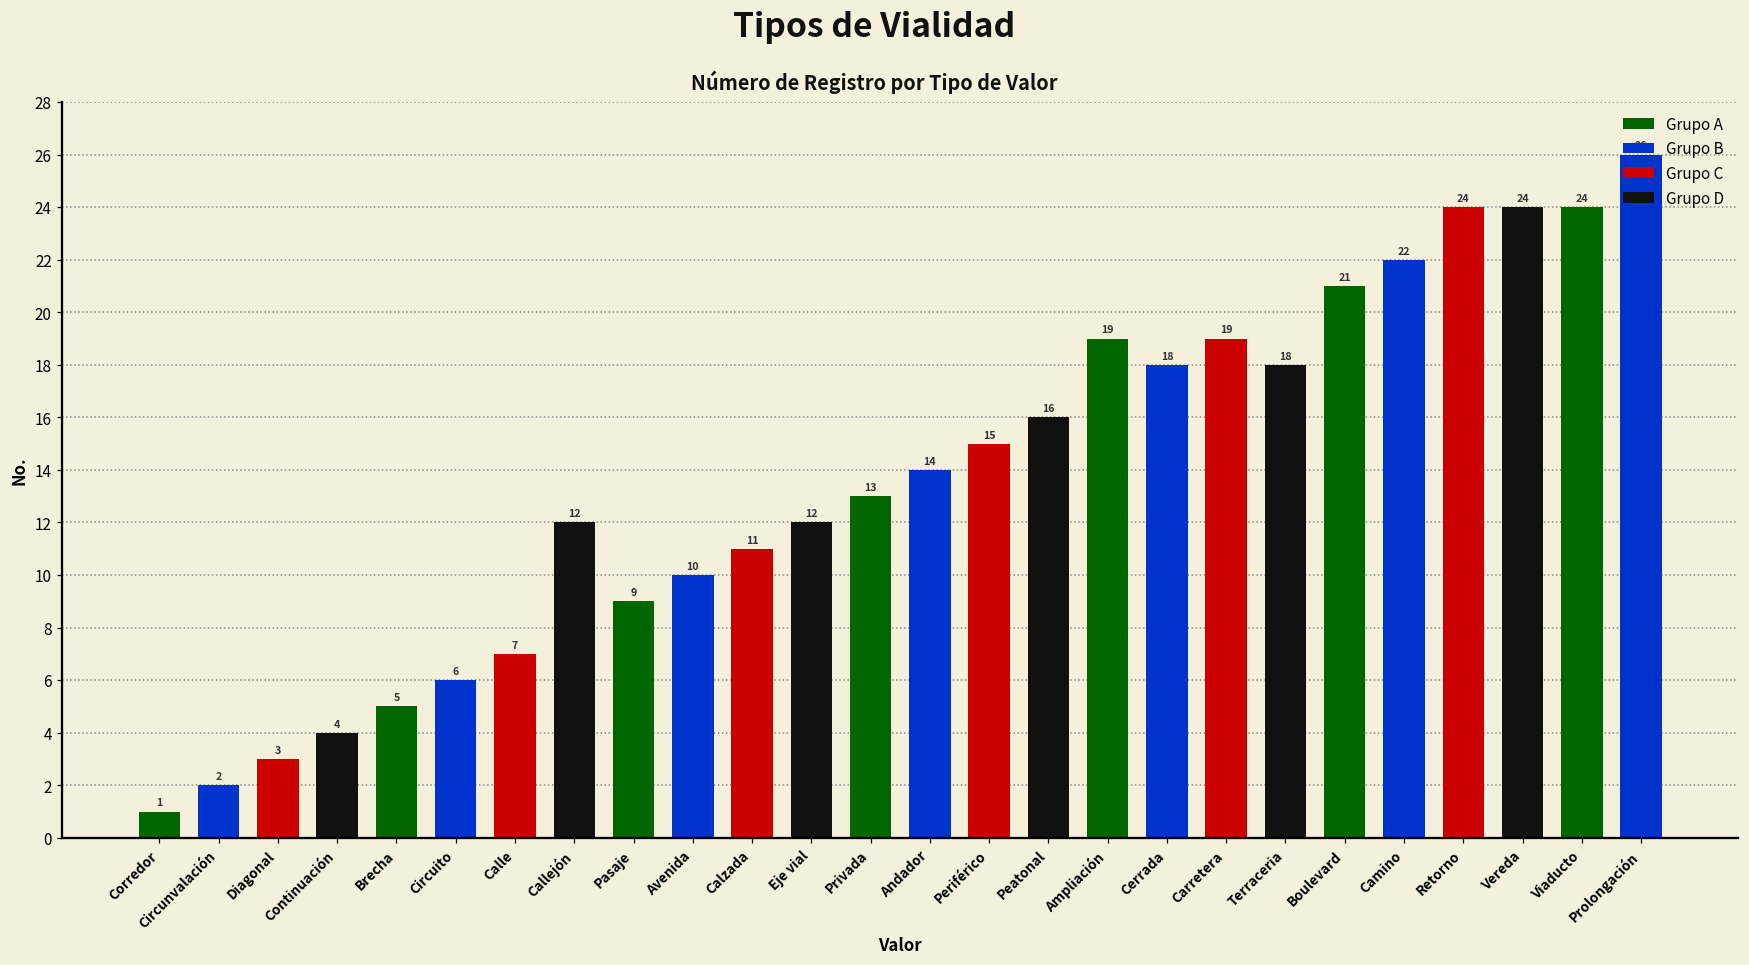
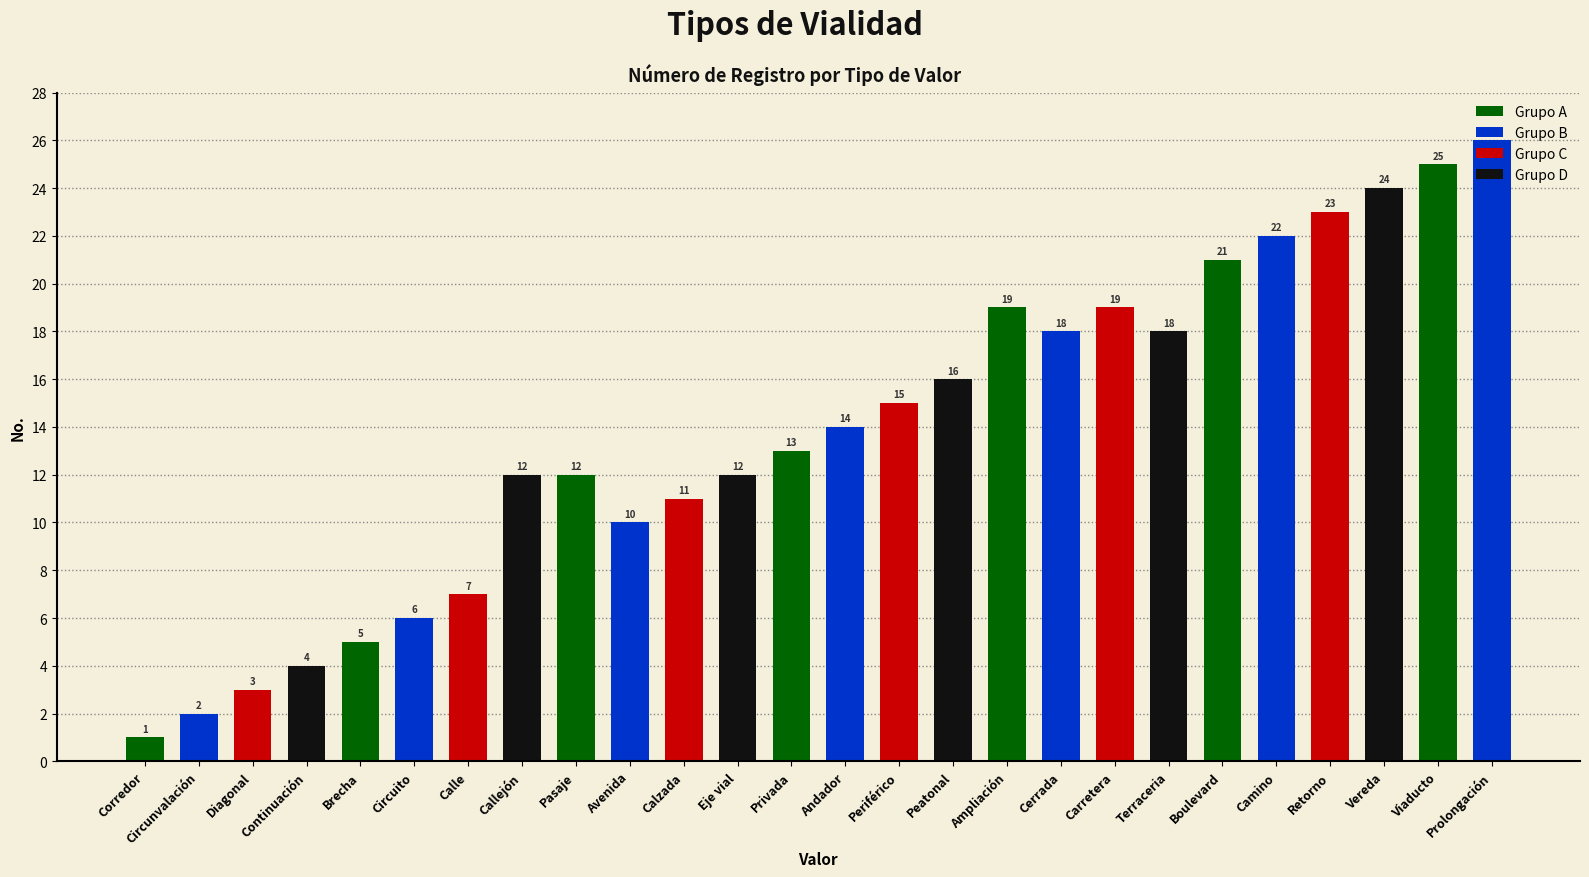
  {
    "Corredor": 1,
    "Circunvalación": 2,
    "Diagonal": 3,
    "Continuación": 4,
    "Brecha": 5,
    "Circuito": 6,
    "Calle": 7,
    "Callejón": 12,
-   "Pasaje": 9,
+   "Pasaje": 12,
    "Avenida": 10,
    "Calzada": 11,
    "Eje vial": 12,
    "Privada": 13,
    "Andador": 14,
    "Periférico": 15,
    "Peatonal": 16,
    "Ampliación": 19,
    "Cerrada": 18,
    "Carretera": 19,
    "Terraceria": 18,
    "Boulevard": 21,
    "Camino": 22,
-   "Retorno": 24,
+   "Retorno": 23,
    "Vereda": 24,
-   "Viaducto": 24,
+   "Viaducto": 25,
    "Prolongación": 26
  }
